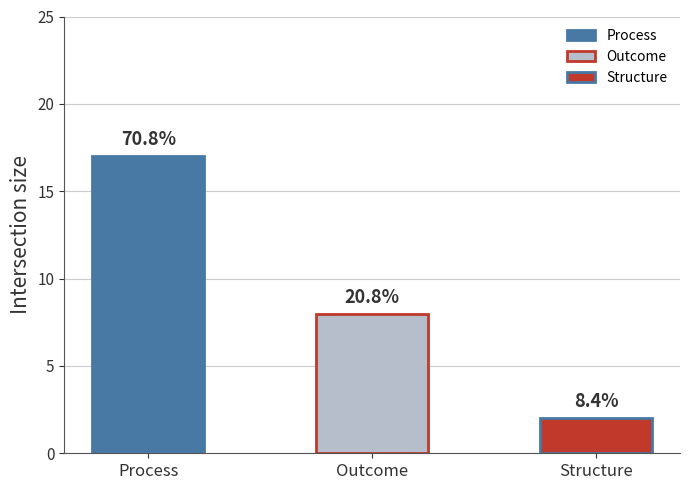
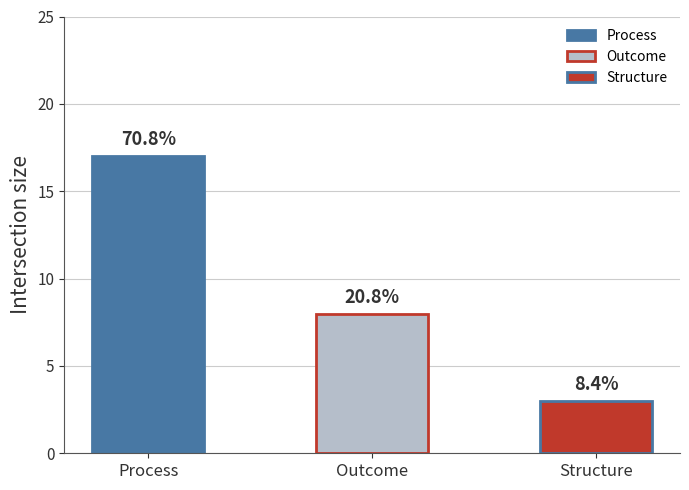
  {
-   "Structure": 2
+   "Structure": 3
  }
